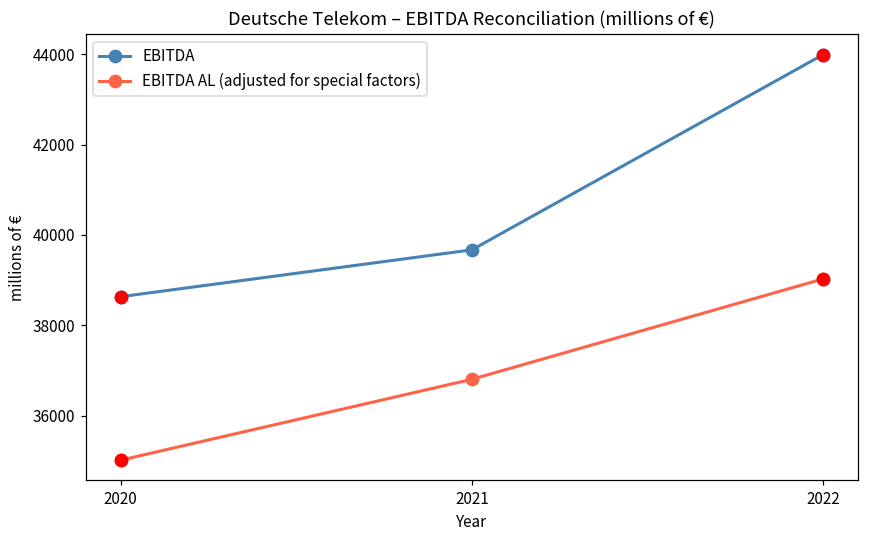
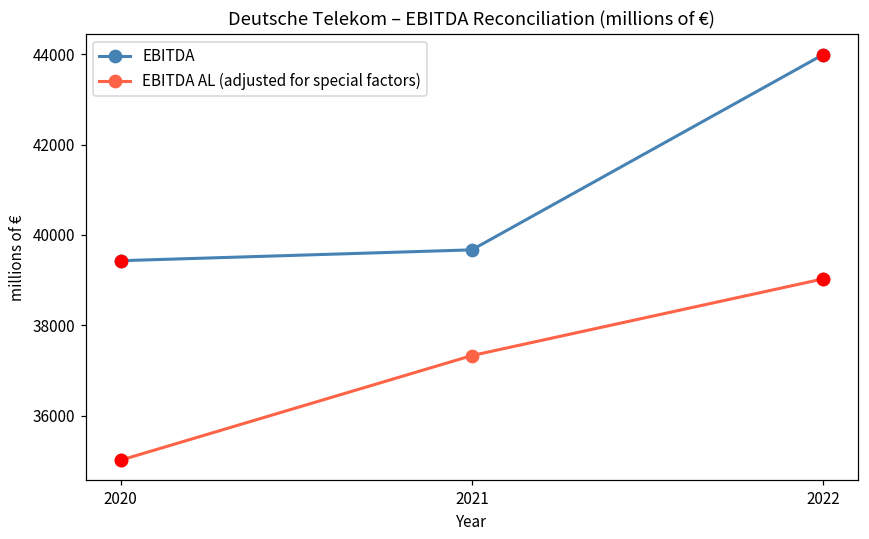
  {
    "EBITDA": {
-     "2020": 38600,
+     "2020": 39400,
      "2021": 39700
    },
    "EBITDA AL (adjusted for special factors)": {
-     "2021": 36800
+     "2021": 37300
    }
  }
